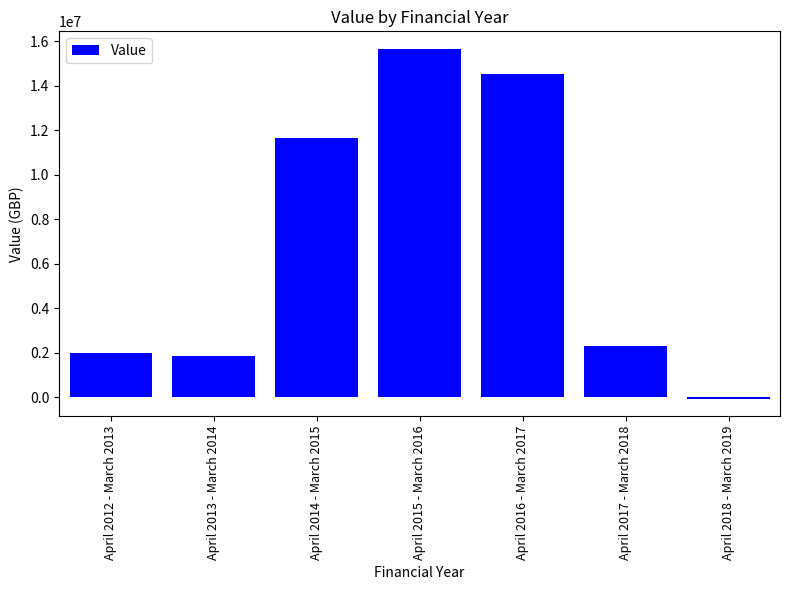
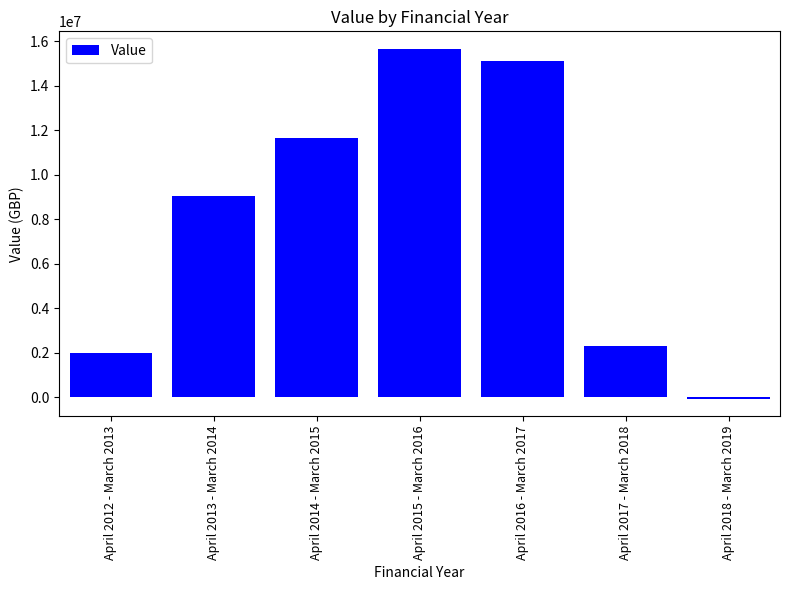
  {
    "April 2012 - March 2013": 2000000,
-   "April 2013 - March 2014": 1900000,
+   "April 2013 - March 2014": 9000000,
    "April 2014 - March 2015": 11600000,
    "April 2015 - March 2016": 15700000,
-   "April 2016 - March 2017": 14600000,
+   "April 2016 - March 2017": 15100000,
    "April 2017 - March 2018": 2300000
  }
